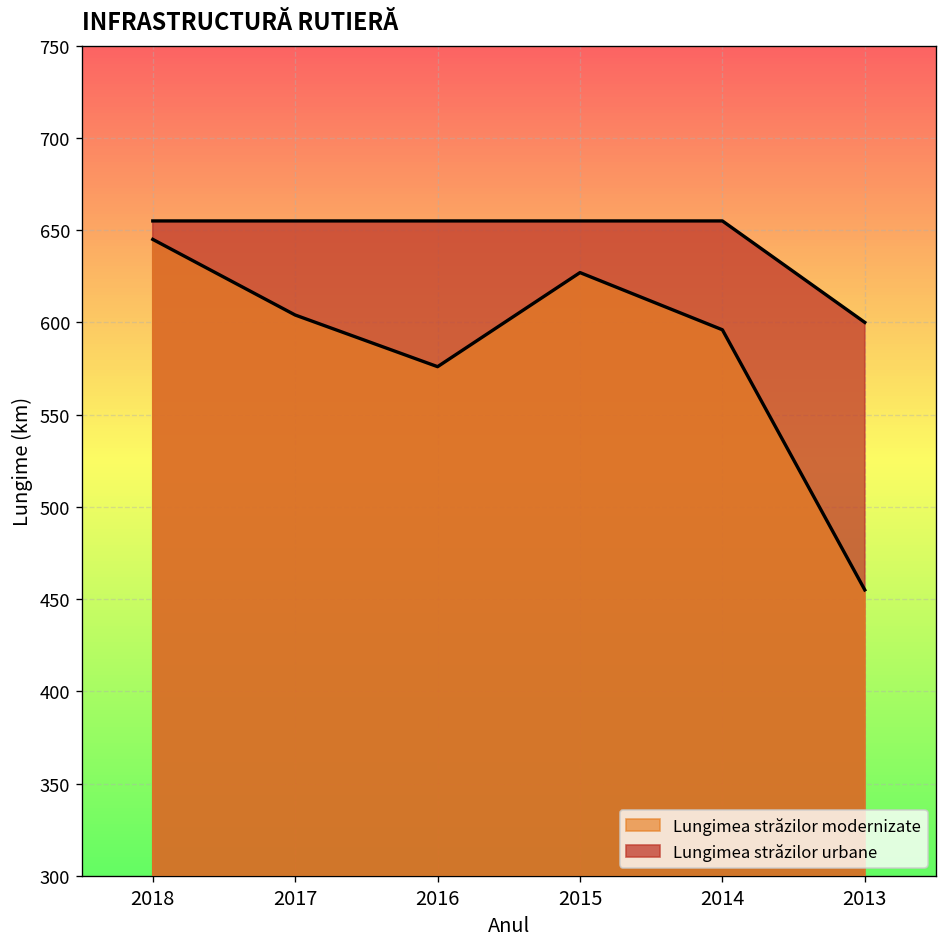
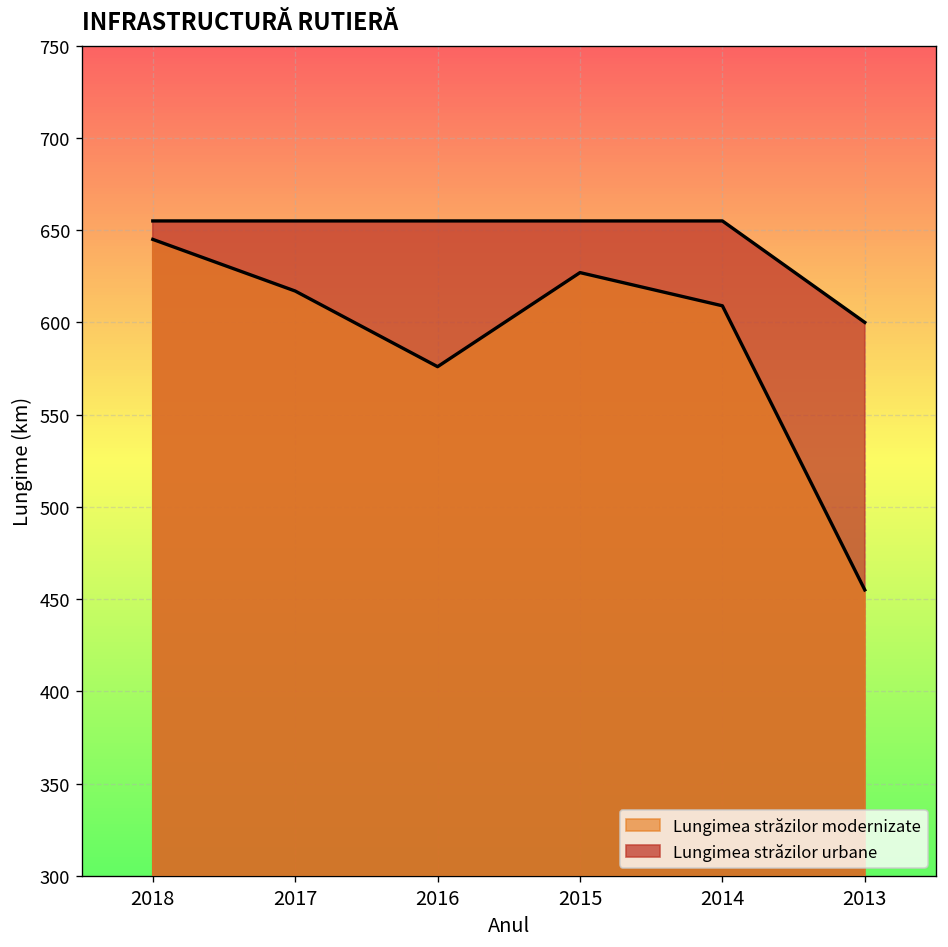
  {
    "Lungimea străzilor modernizate": {
      "2018": 645,
-     "2017": 604,
+     "2017": 617,
      "2016": 576,
      "2015": 627,
-     "2014": 596,
+     "2014": 609,
      "2013": 455
    },
    "Lungimea străzilor urbane": {
      "2018": 655,
      "2017": 655,
      "2016": 655,
      "2015": 655,
      "2014": 655,
      "2013": 600
    }
  }
